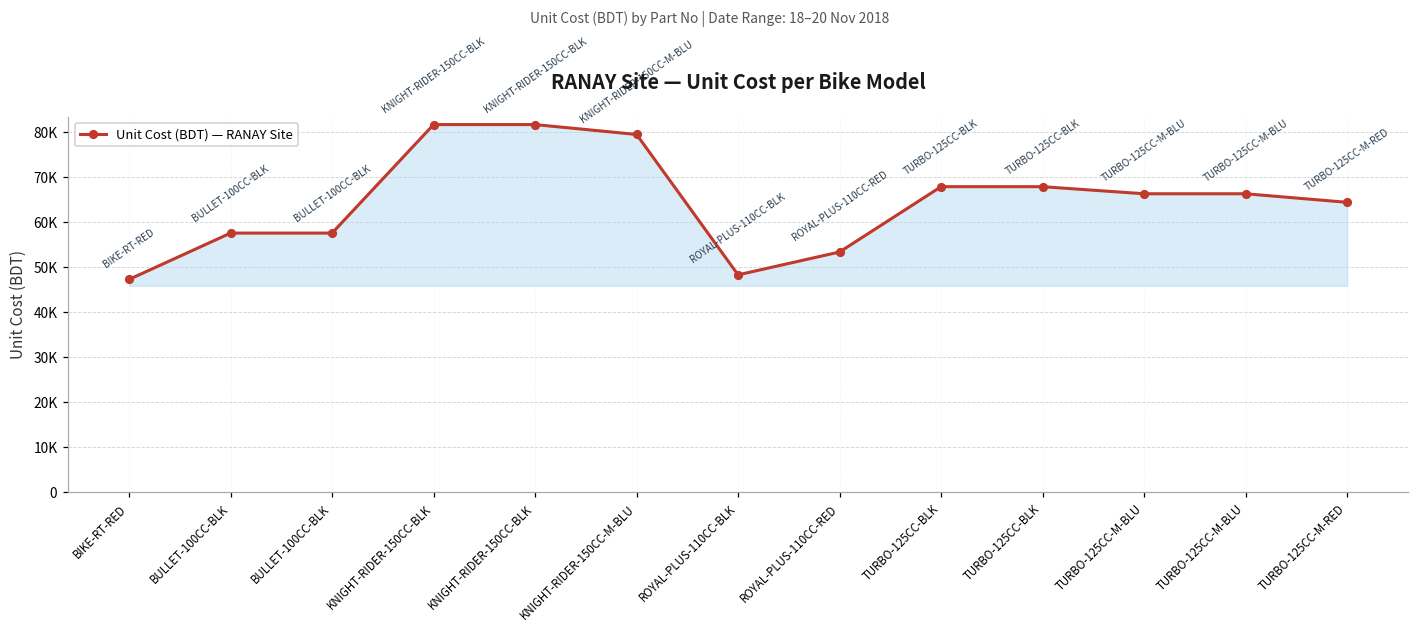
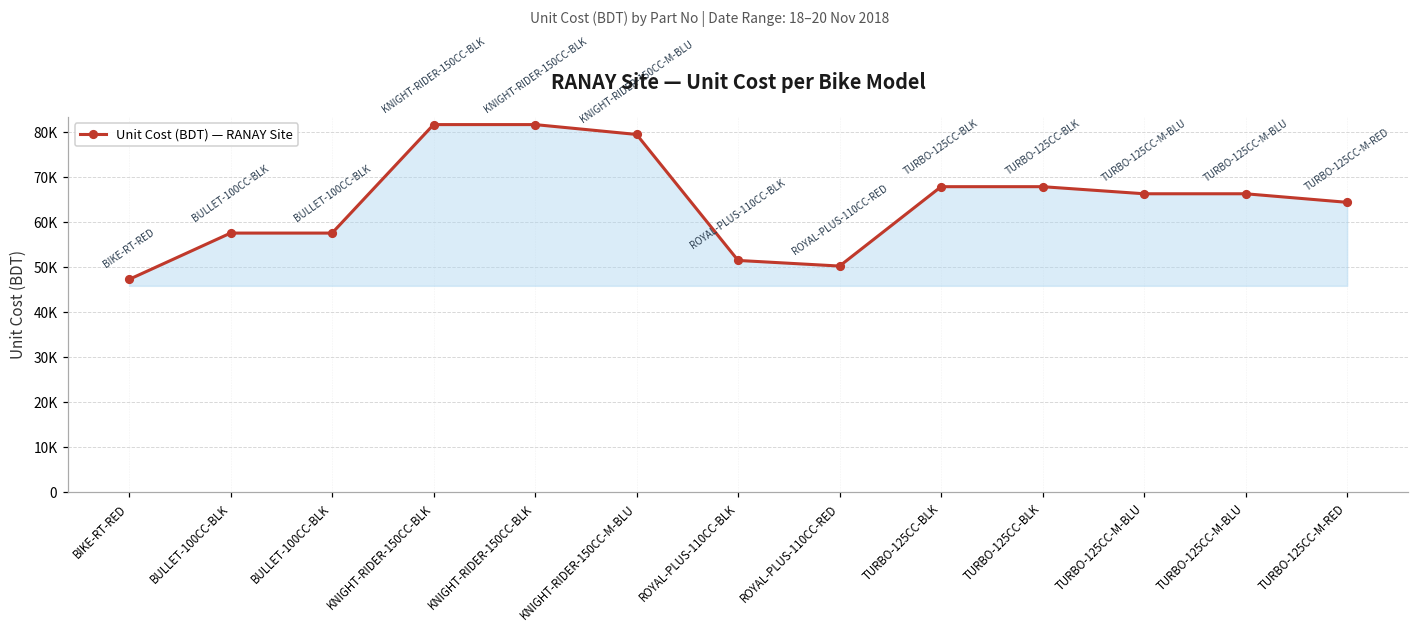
  {
    "BIKE-RT-RED": 47000,
    "KNIGHT-RIDER-150CC-M-BLU": 80000,
-   "ROYAL-PLUS-110CC-BLK": 48000,
-   "ROYAL-PLUS-110CC-RED": 53000,
+   "ROYAL-PLUS-110CC-BLK": 52000,
+   "ROYAL-PLUS-110CC-RED": 50000,
    "TURBO-125CC-M-RED": 64000
  }
